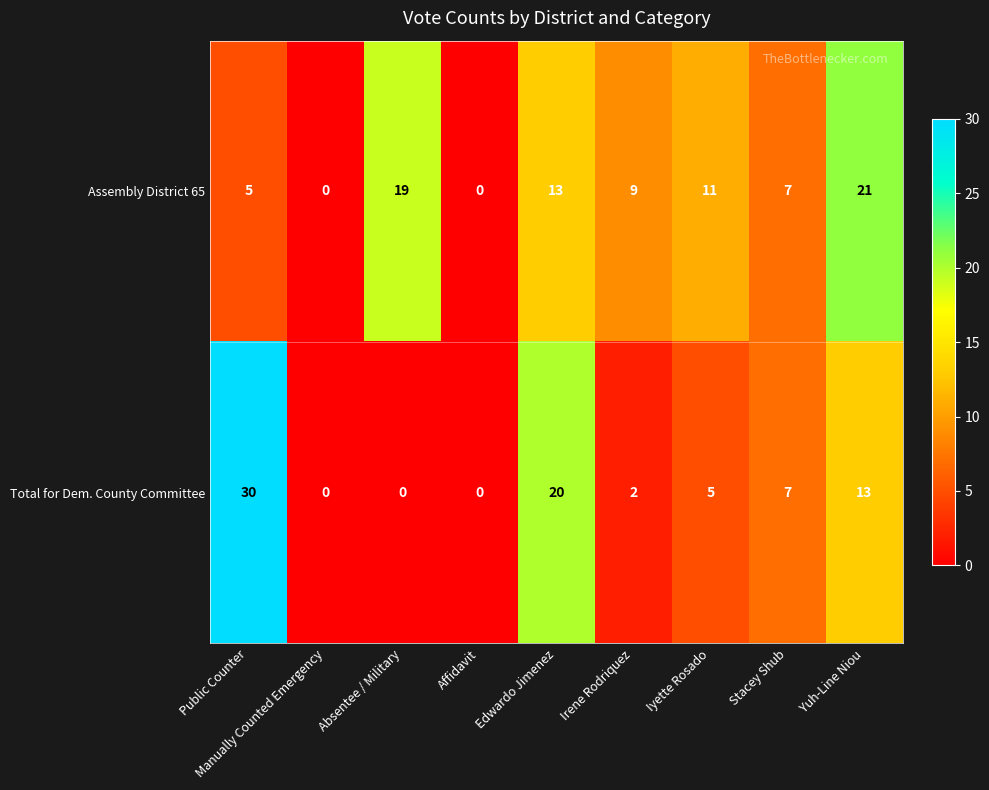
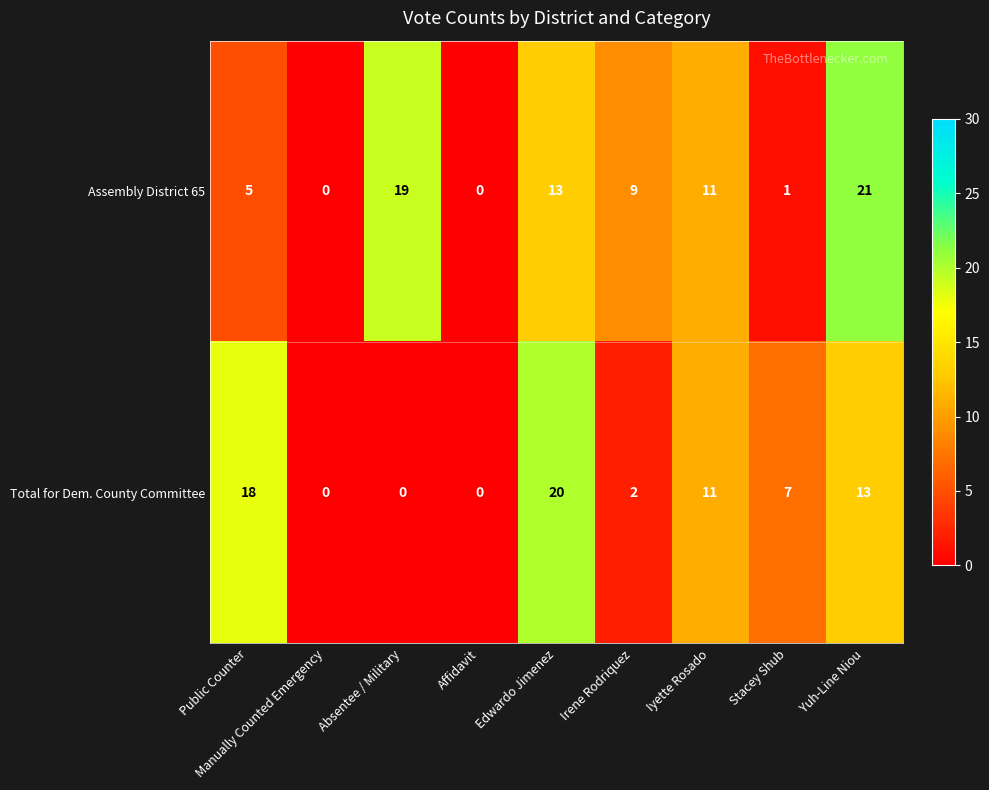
  {
    "Assembly District 65": {
      "Public Counter": 5,
      "Manually Counted Emergency": 0,
      "Absentee / Military": 19,
      "Affidavit": 0,
      "Edwardo Jimenez": 13,
      "Irene Rodriquez": 9,
      "Iyette Rosado": 11,
-     "Stacey Shub": 7
+     "Stacey Shub": 1
    },
    "Total for Dem. County Committee": {
-     "Public Counter": 30,
+     "Public Counter": 18,
      "Manually Counted Emergency": 0,
      "Absentee / Military": 0,
      "Affidavit": 0,
      "Edwardo Jimenez": 20,
      "Irene Rodriquez": 2,
-     "Iyette Rosado": 5,
+     "Iyette Rosado": 11,
      "Stacey Shub": 7,
      "Yuh-Line Niou": 13
    }
  }
